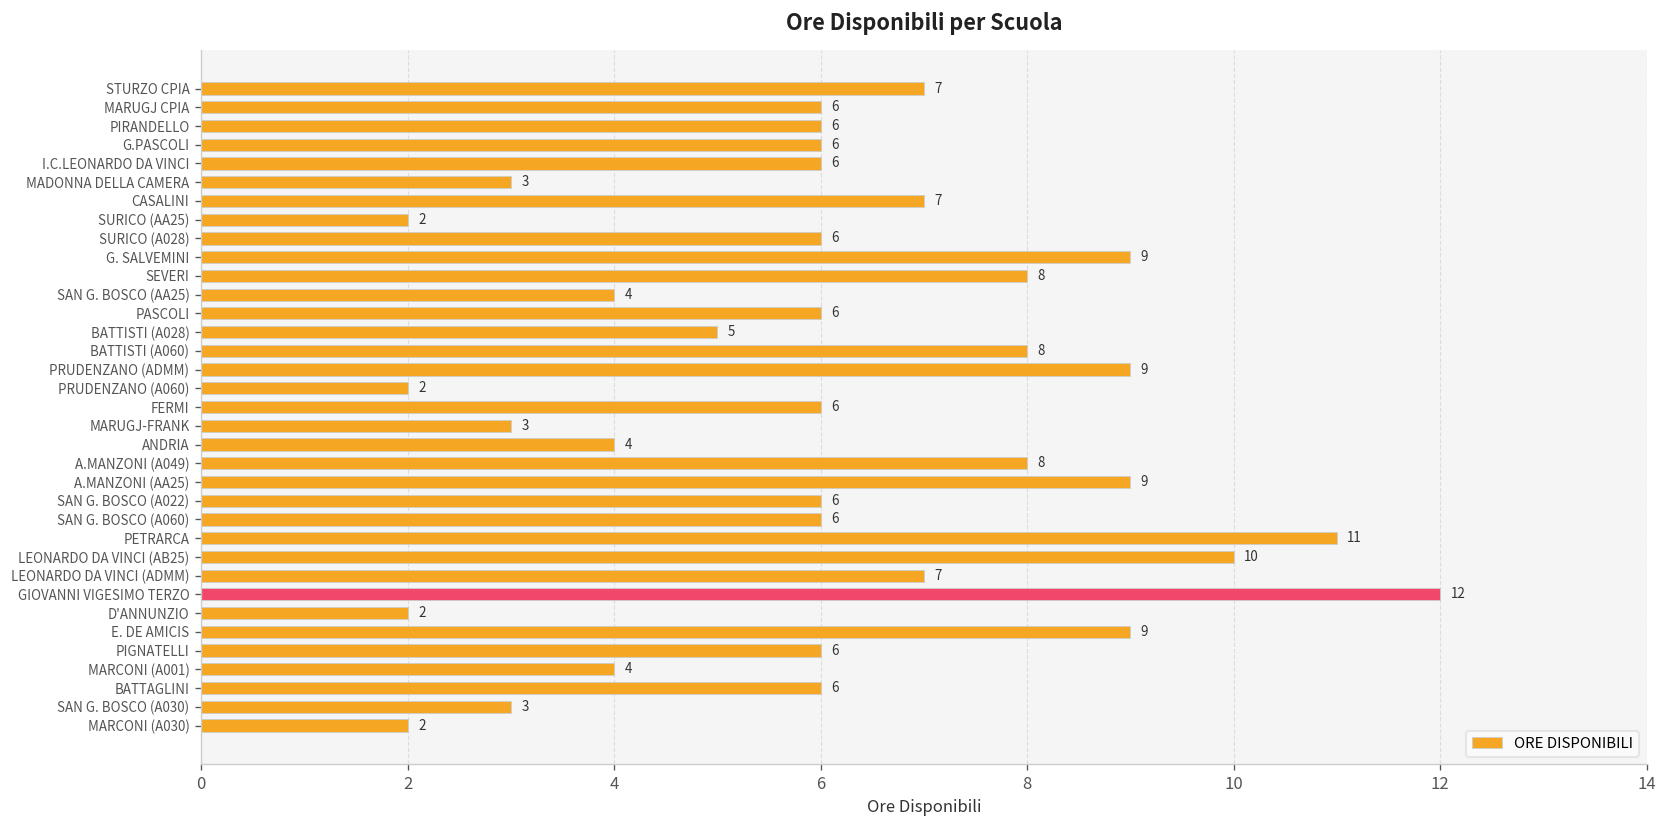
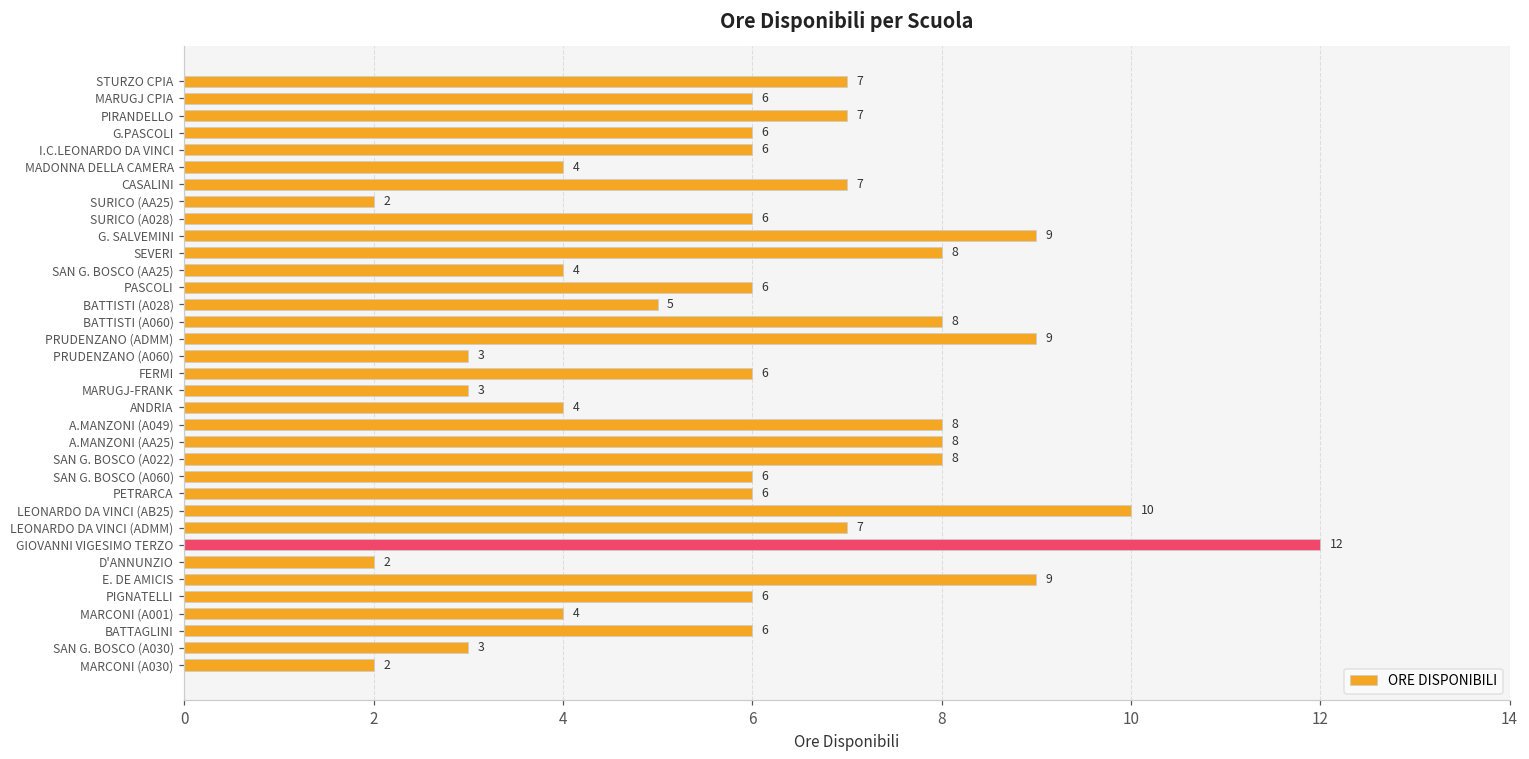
  {
    "STURZO CPIA": 7,
    "MARUGJ CPIA": 6,
-   "PIRANDELLO": 6,
+   "PIRANDELLO": 7,
    "G.PASCOLI": 6,
    "I.C.LEONARDO DA VINCI": 6,
-   "MADONNA DELLA CAMERA": 3,
+   "MADONNA DELLA CAMERA": 4,
    "CASALINI": 7,
    "SURICO (AA25)": 2,
    "SURICO (A028)": 6,
    "G. SALVEMINI": 9,
    "SEVERI": 8,
    "SAN G. BOSCO (AA25)": 4,
    "PASCOLI": 6,
    "BATTISTI (A028)": 5,
    "BATTISTI (A060)": 8,
    "PRUDENZANO (ADMM)": 9,
-   "PRUDENZANO (A060)": 2,
+   "PRUDENZANO (A060)": 3,
    "FERMI": 6,
    "MARUGJ-FRANK": 3,
    "ANDRIA": 4,
    "A.MANZONI (A049)": 8,
-   "A.MANZONI (AA25)": 9,
-   "SAN G. BOSCO (A022)": 6,
+   "A.MANZONI (AA25)": 8,
+   "SAN G. BOSCO (A022)": 8,
    "SAN G. BOSCO (A060)": 6,
-   "PETRARCA": 11,
+   "PETRARCA": 6,
    "LEONARDO DA VINCI (AB25)": 10,
    "LEONARDO DA VINCI (ADMM)": 7,
    "GIOVANNI VIGESIMO TERZO": 12,
    "D'ANNUNZIO": 2,
    "E. DE AMICIS": 9,
    "PIGNATELLI": 6,
    "MARCONI (A001)": 4,
    "BATTAGLINI": 6,
    "SAN G. BOSCO (A030)": 3,
    "MARCONI (A030)": 2
  }
